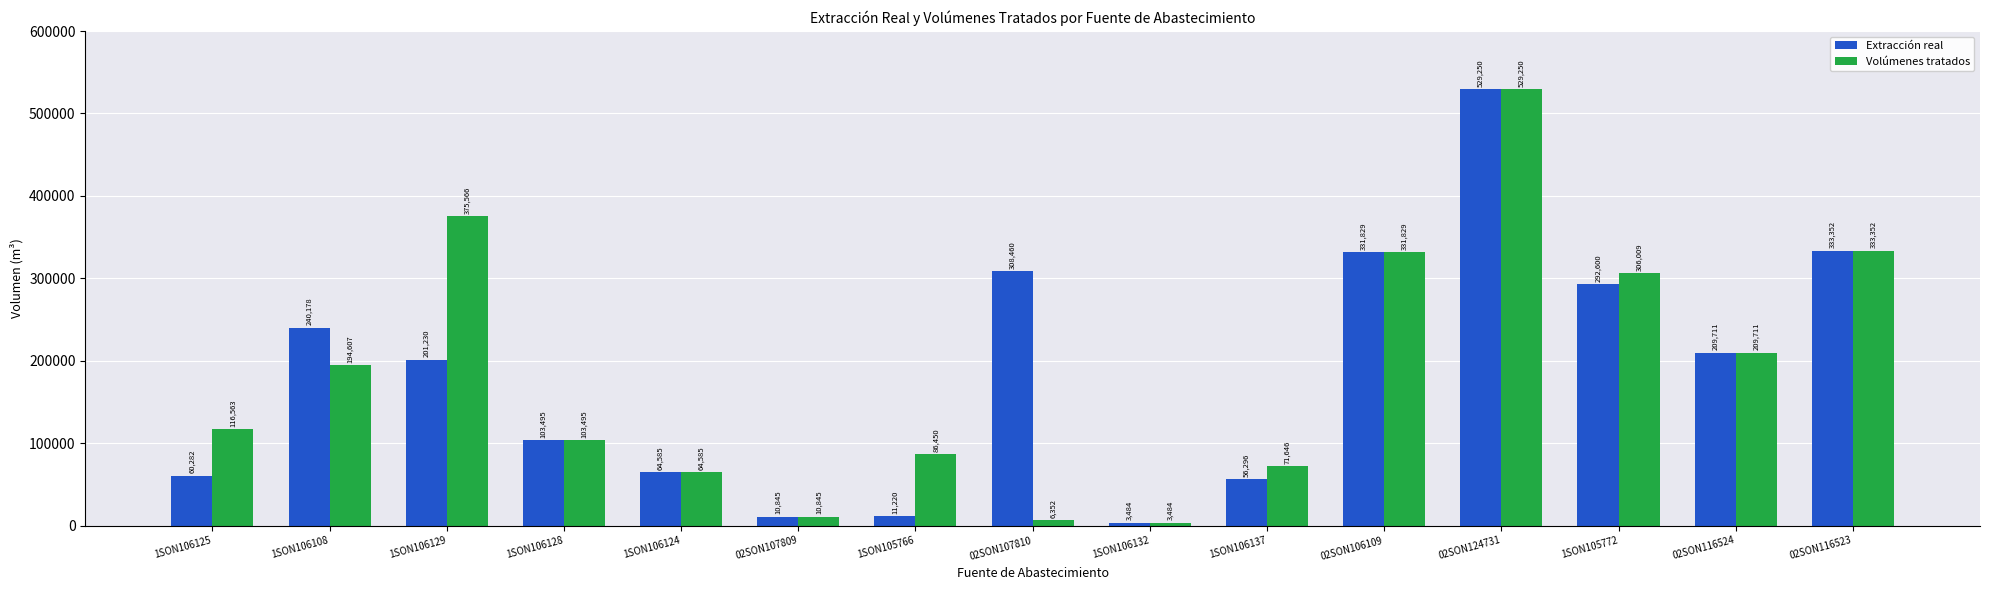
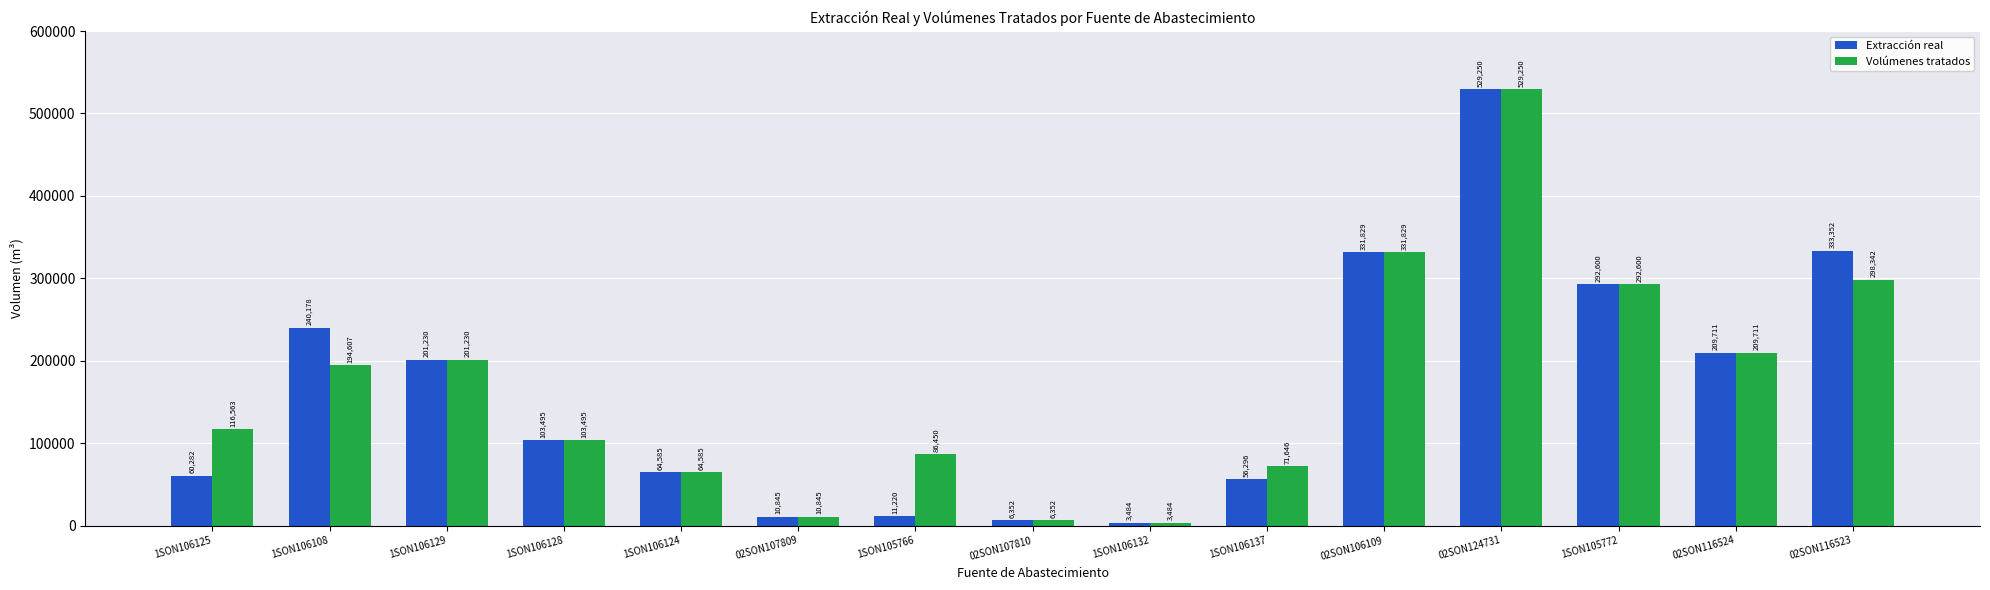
  {
    "Extracción real": {
      "1SON106125": "60,282",
      "1SON106108": "240,178",
      "1SON106129": "201,230",
      "1SON106128": "103,495",
      "1SON106124": "64,585",
      "02SON107809": "10,845",
      "1SON105766": "11,220",
-     "02SON107810": "308,460",
+     "02SON107810": "6,352",
      "1SON106132": "3,484",
      "1SON106137": "56,296",
      "02SON106109": "331,829",
      "02SON124731": "529,250",
      "1SON105772": "292,600",
      "02SON116524": "209,711",
      "02SON116523": "333,352"
    },
    "Volúmenes tratados": {
      "1SON106125": "116,563",
      "1SON106108": "194,607",
-     "1SON106129": "375,566",
+     "1SON106129": "201,230",
      "1SON106128": "103,495",
      "1SON106124": "64,585",
      "02SON107809": "10,845",
      "1SON105766": "86,450",
      "02SON107810": "6,352",
      "1SON106132": "3,484",
      "1SON106137": "71,646",
      "02SON106109": "331,829",
      "02SON124731": "529,250",
-     "1SON105772": "306,009",
+     "1SON105772": "292,600",
      "02SON116524": "209,711",
-     "02SON116523": "333,352"
+     "02SON116523": "298,342"
    }
  }
